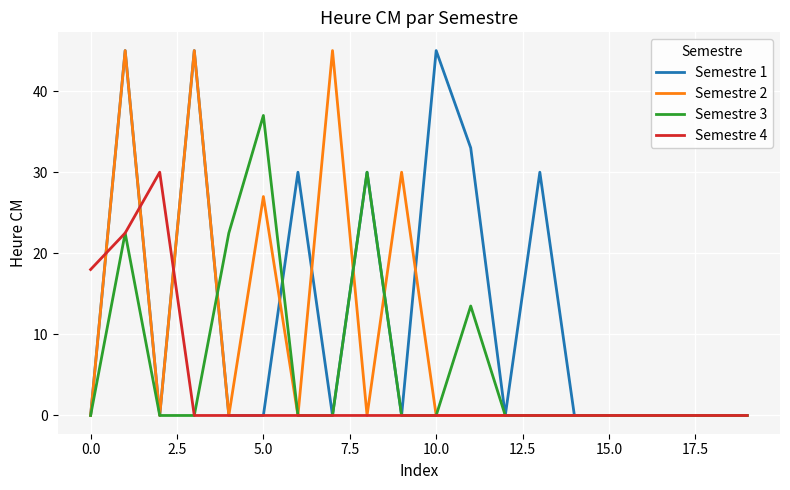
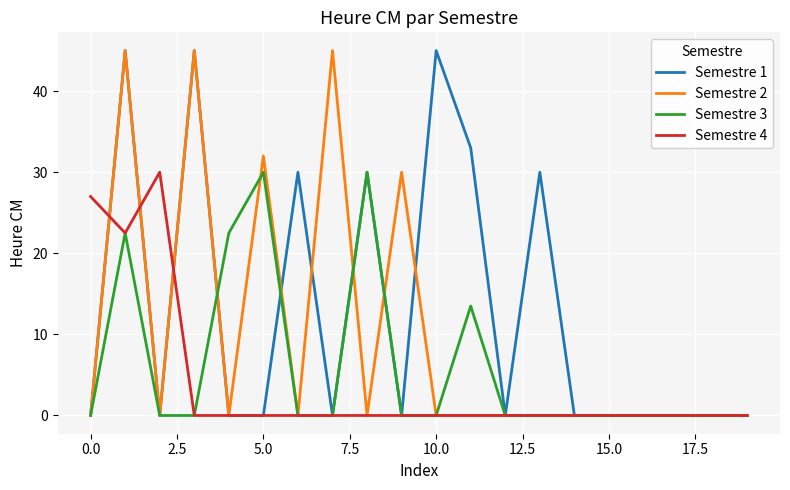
  {
    "Semestre 1": {
      "10.0": 45
    },
    "Semestre 2": {
-     "5.0": 27
+     "5.0": 32
    },
    "Semestre 3": {
-     "5.0": 37
+     "5.0": 30
    },
    "Semestre 4": {
-     "0.0": 18
+     "0.0": 27
    }
  }
